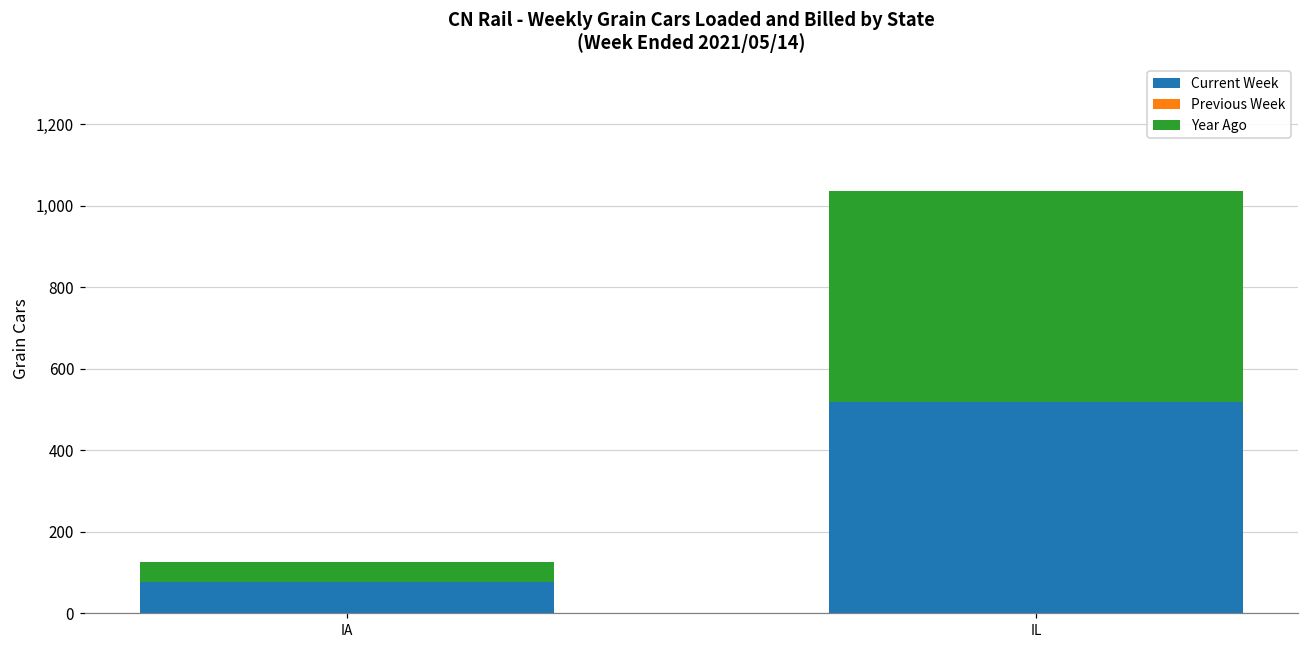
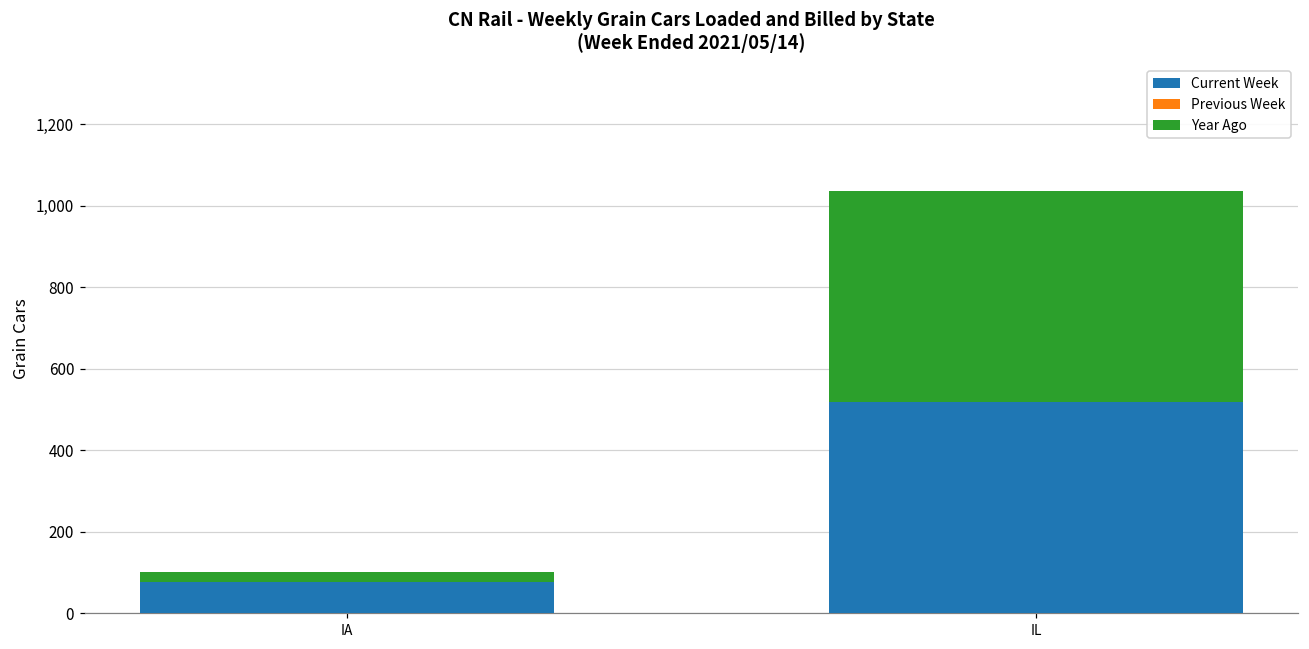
  {
    "Previous Week": {
      "IA": 80,
      "IL": 520
    },
    "Year Ago": {
-     "IA": 50,
+     "IA": 30,
      "IL": 520
    }
  }
